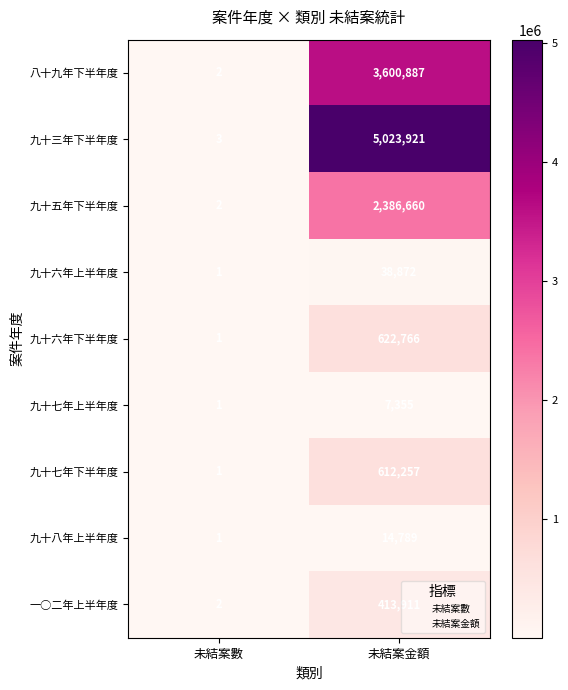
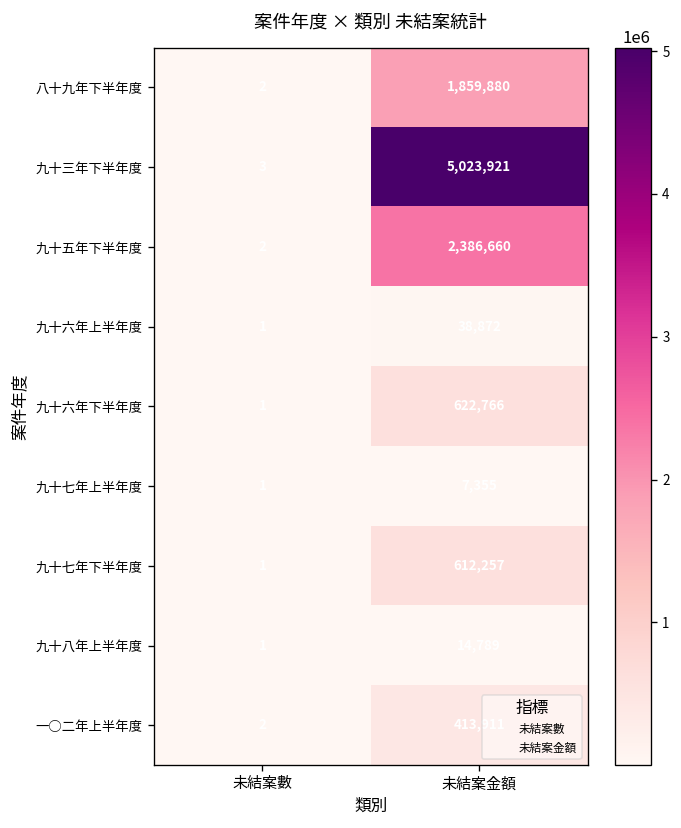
  {
    "八十九年下半年度": {
-     "未結案金額": "3,600,887"
+     "未結案金額": "1,859,880"
    },
    "九十三年下半年度": {
      "未結案金額": "5,023,921"
    },
    "九十五年下半年度": {
      "未結案金額": "2,386,660"
    }
  }
